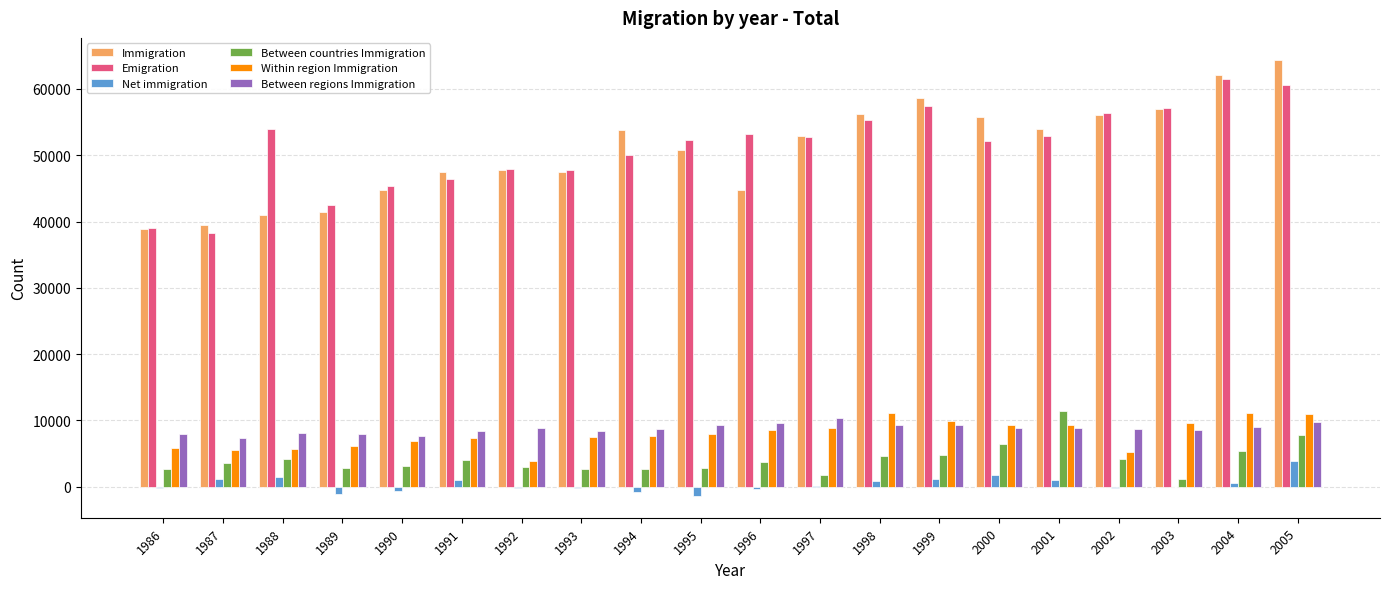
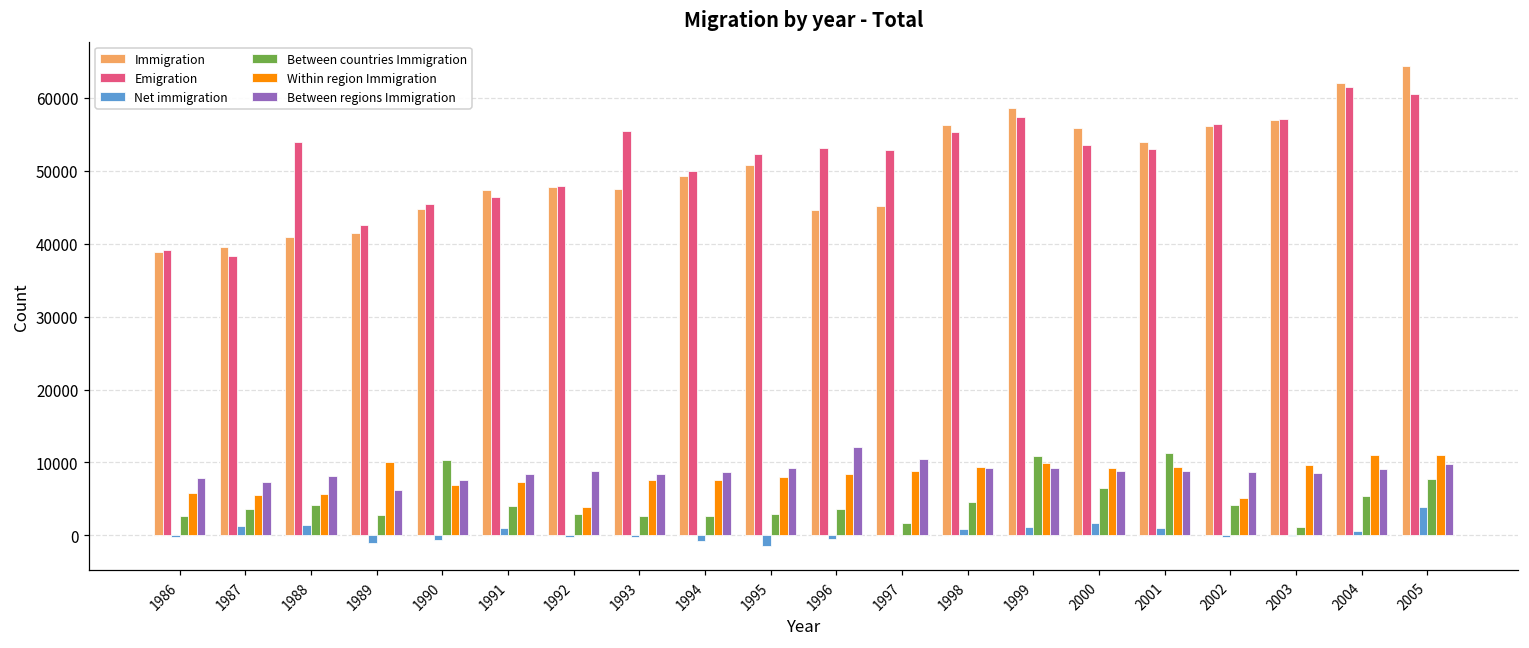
  {
    "Immigration": {
      "1986": 39000,
      "1987": 40000,
      "1988": 41000,
      "1989": 41000,
      "1990": 45000,
      "1991": 47000,
      "1992": 48000,
      "1993": 48000,
-     "1994": 54000,
+     "1994": 49000,
      "1995": 51000,
      "1996": 45000,
-     "1997": 53000,
+     "1997": 45000,
      "1998": 56000,
      "1999": 59000,
      "2000": 56000,
      "2001": 54000,
      "2002": 56000,
      "2003": 57000,
      "2004": 62000,
      "2005": 64000
    },
    "Emigration": {
      "1986": 39000,
      "1987": 38000,
      "1988": 54000,
      "1989": 43000,
      "1990": 45000,
      "1991": 46000,
      "1992": 48000,
-     "1993": 48000,
+     "1993": 55000,
      "1994": 50000,
      "1995": 52000,
      "1996": 53000,
      "1997": 53000,
      "1998": 55000,
      "1999": 57000,
-     "2000": 52000,
+     "2000": 54000,
      "2001": 53000,
      "2002": 56000,
      "2003": 57000,
      "2004": 62000,
      "2005": 61000
    },
    "Net immigration": {
      "1987": 1000,
      "1988": 1000,
      "1989": -1000,
      "1990": -1000,
      "1991": 1000,
      "1994": -1000,
      "1995": -1000,
      "1996": 0,
      "1998": 1000,
      "1999": 1000,
      "2000": 2000,
      "2001": 1000,
      "2004": 1000,
      "2005": 4000
    },
    "Between countries Immigration": {
      "1986": 3000,
      "1987": 4000,
      "1988": 4000,
      "1989": 3000,
-     "1990": 3000,
+     "1990": 10000,
      "1991": 4000,
      "1992": 3000,
      "1993": 3000,
      "1994": 3000,
      "1995": 3000,
      "1996": 4000,
      "1997": 2000,
      "1998": 5000,
-     "1999": 5000,
+     "1999": 11000,
      "2000": 6000,
      "2001": 11000,
      "2002": 4000,
      "2003": 1000,
      "2004": 5000,
      "2005": 8000
    },
    "Within region Immigration": {
      "1986": 6000,
      "1987": 5000,
      "1988": 6000,
-     "1989": 6000,
+     "1989": 10000,
      "1990": 7000,
      "1991": 7000,
      "1992": 4000,
      "1993": 8000,
      "1994": 8000,
      "1995": 8000,
      "1996": 8000,
      "1997": 9000,
-     "1998": 11000,
+     "1998": 9000,
      "1999": 10000,
      "2000": 9000,
      "2001": 9000,
      "2002": 5000,
      "2003": 10000,
      "2004": 11000,
      "2005": 11000
    },
    "Between regions Immigration": {
      "1986": 8000,
      "1987": 7000,
      "1988": 8000,
-     "1989": 8000,
+     "1989": 6000,
      "1990": 8000,
      "1991": 8000,
      "1992": 9000,
      "1993": 8000,
      "1994": 9000,
      "1995": 9000,
-     "1996": 10000,
+     "1996": 12000,
      "1997": 10000,
      "1998": 9000,
      "1999": 9000,
      "2000": 9000,
      "2001": 9000,
      "2002": 9000,
      "2003": 9000,
      "2004": 9000,
      "2005": 10000
    }
  }
